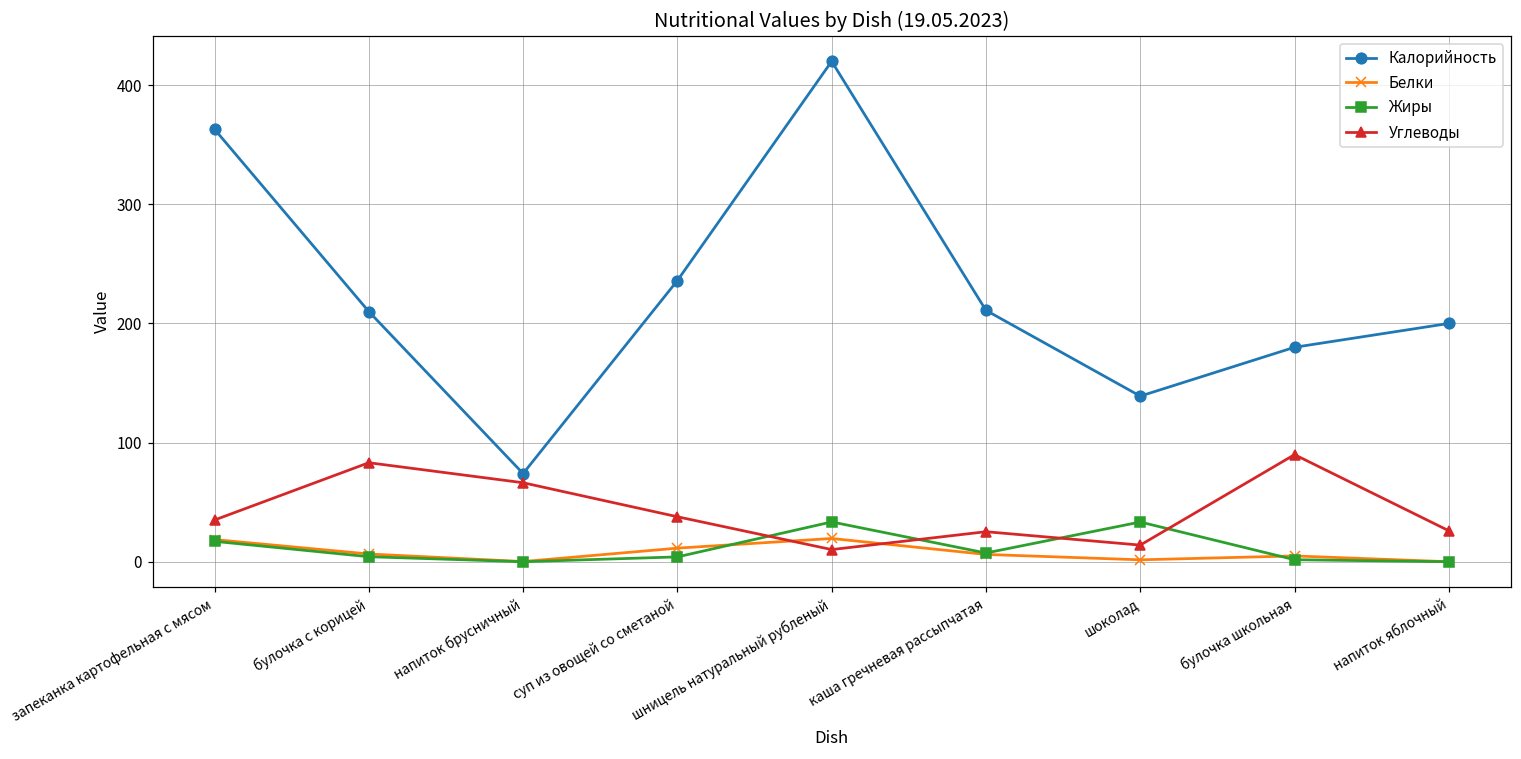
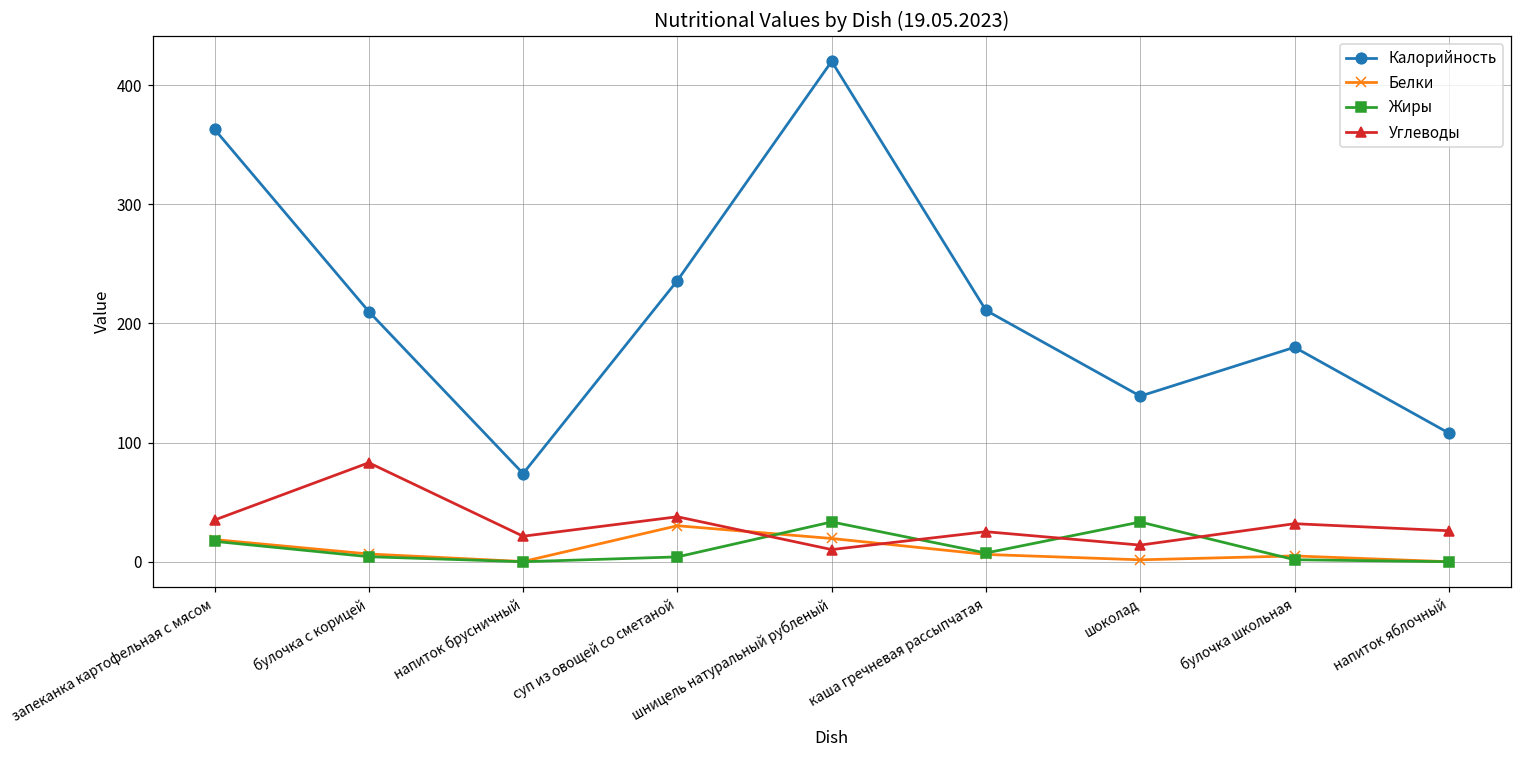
  {
    "Калорийность": {
      "запеканка картофельная с мясом": 363,
      "булочка с корицей": 210,
      "напиток брусничный": 74,
      "суп из овощей со сметаной": 236,
      "шницель натуральный рубленый": 420,
      "каша гречневая рассыпчатая": 211,
      "шоколад": 139,
      "булочка школьная": 180,
-     "напиток яблочный": 200
+     "напиток яблочный": 108
    },
    "Белки": {
-     "суп из овощей со сметаной": 11,
+     "суп из овощей со сметаной": 30,
      "шницель натуральный рубленый": 20,
      "шоколад": 2,
      "булочка школьная": 5
    },
    "Жиры": {
      "суп из овощей со сметаной": 4,
      "шницель натуральный рубленый": 33,
      "шоколад": 33,
      "булочка школьная": 2
    },
    "Углеводы": {
      "запеканка картофельная с мясом": 35,
      "булочка с корицей": 83,
-     "напиток брусничный": 66,
+     "напиток брусничный": 21,
      "суп из овощей со сметаной": 38,
      "шницель натуральный рубленый": 10,
      "каша гречневая рассыпчатая": 25,
      "шоколад": 14,
-     "булочка школьная": 90,
+     "булочка школьная": 32,
      "напиток яблочный": 26
    }
  }
